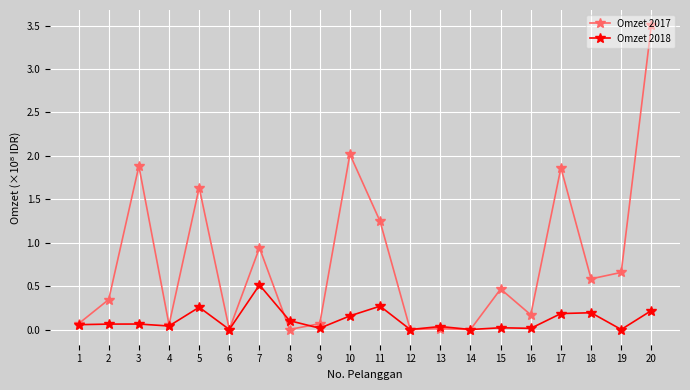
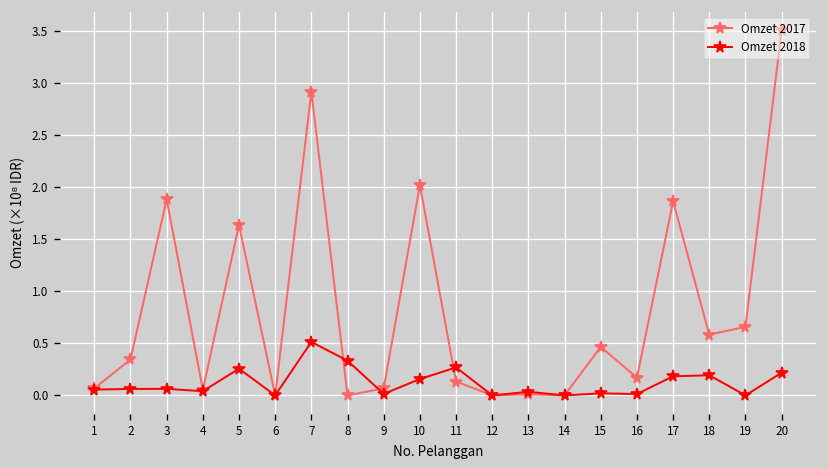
  {
    "Omzet 2017": {
      "2": 0.3,
      "3": 1.9,
      "5": 1.6,
-     "7": 0.9,
+     "7": 2.9,
      "8": 0.0,
      "9": 0.1,
      "10": 2.0,
-     "11": 1.2,
+     "11": 0.1,
      "15": 0.5,
      "16": 0.2,
      "17": 1.9,
      "18": 0.6,
      "19": 0.7
    },
    "Omzet 2018": {
      "2": 0.1,
      "3": 0.1,
      "5": 0.3,
      "7": 0.5,
-     "8": 0.1,
+     "8": 0.3,
      "9": 0.0,
      "10": 0.2,
      "11": 0.3,
      "15": 0.0,
      "16": 0.0,
      "17": 0.2,
      "18": 0.2,
      "19": 0.0,
      "20": 0.2
    }
  }
